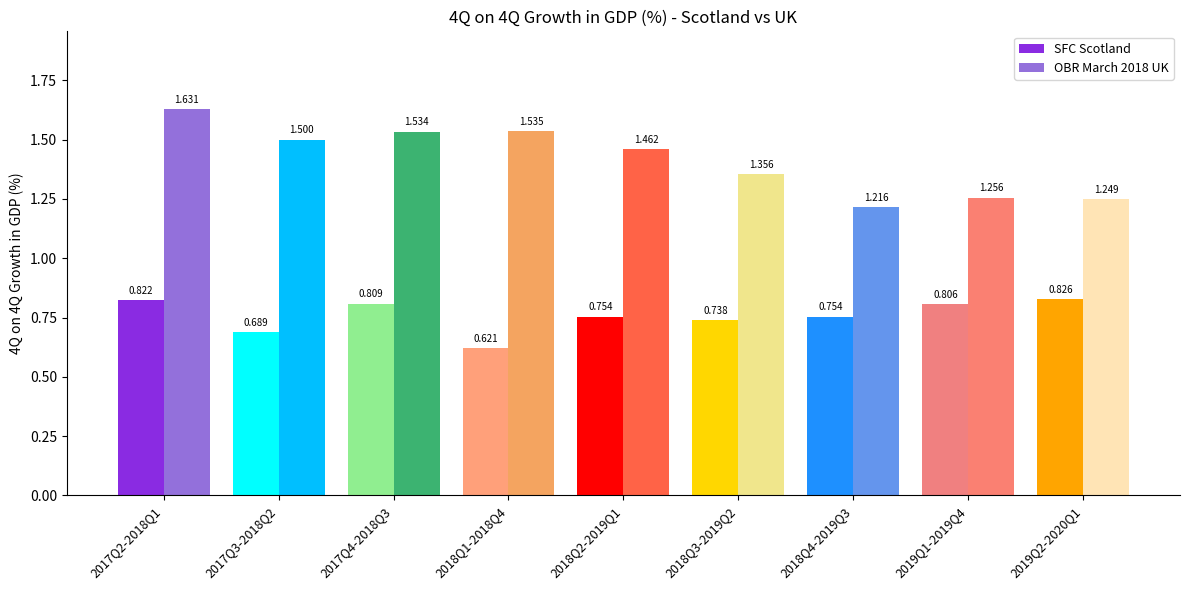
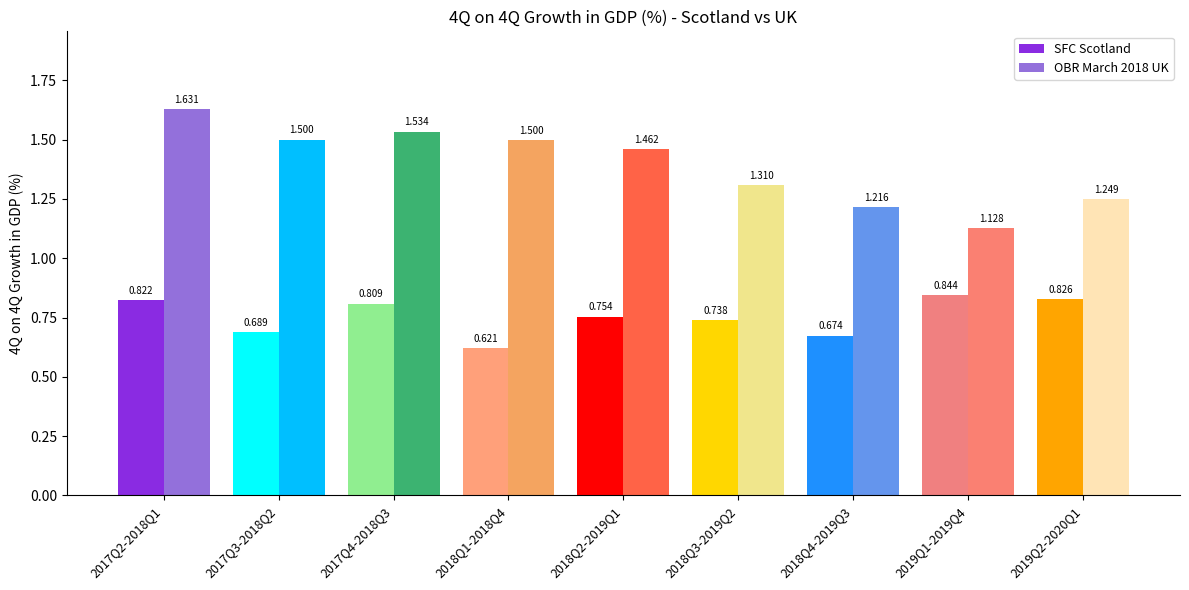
  {
    "SFC Scotland": {
      "2017Q2-2018Q1": 0.822,
      "2017Q3-2018Q2": 0.689,
      "2017Q4-2018Q3": 0.809,
      "2018Q1-2018Q4": 0.621,
      "2018Q2-2019Q1": 0.754,
      "2018Q3-2019Q2": 0.738,
-     "2018Q4-2019Q3": 0.754,
-     "2019Q1-2019Q4": 0.806,
+     "2018Q4-2019Q3": 0.674,
+     "2019Q1-2019Q4": 0.844,
      "2019Q2-2020Q1": 0.826
    },
    "OBR March 2018 UK": {
      "2017Q2-2018Q1": 1.631,
      "2017Q3-2018Q2": 1.500,
      "2017Q4-2018Q3": 1.534,
-     "2018Q1-2018Q4": 1.535,
+     "2018Q1-2018Q4": 1.500,
      "2018Q2-2019Q1": 1.462,
-     "2018Q3-2019Q2": 1.356,
+     "2018Q3-2019Q2": 1.310,
      "2018Q4-2019Q3": 1.216,
-     "2019Q1-2019Q4": 1.256,
+     "2019Q1-2019Q4": 1.128,
      "2019Q2-2020Q1": 1.249
    }
  }
